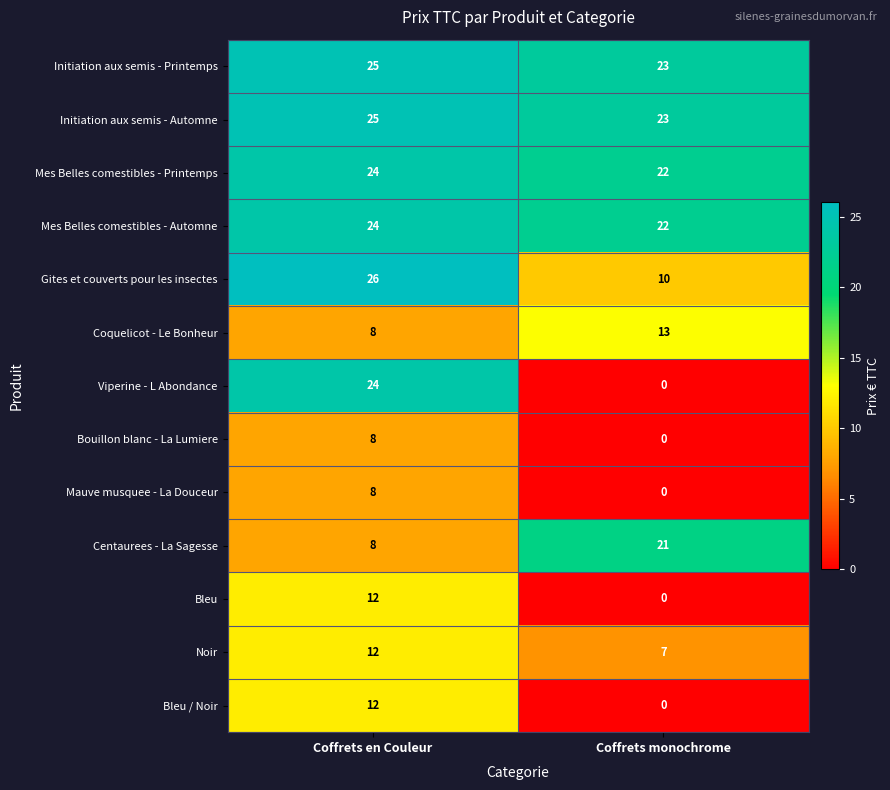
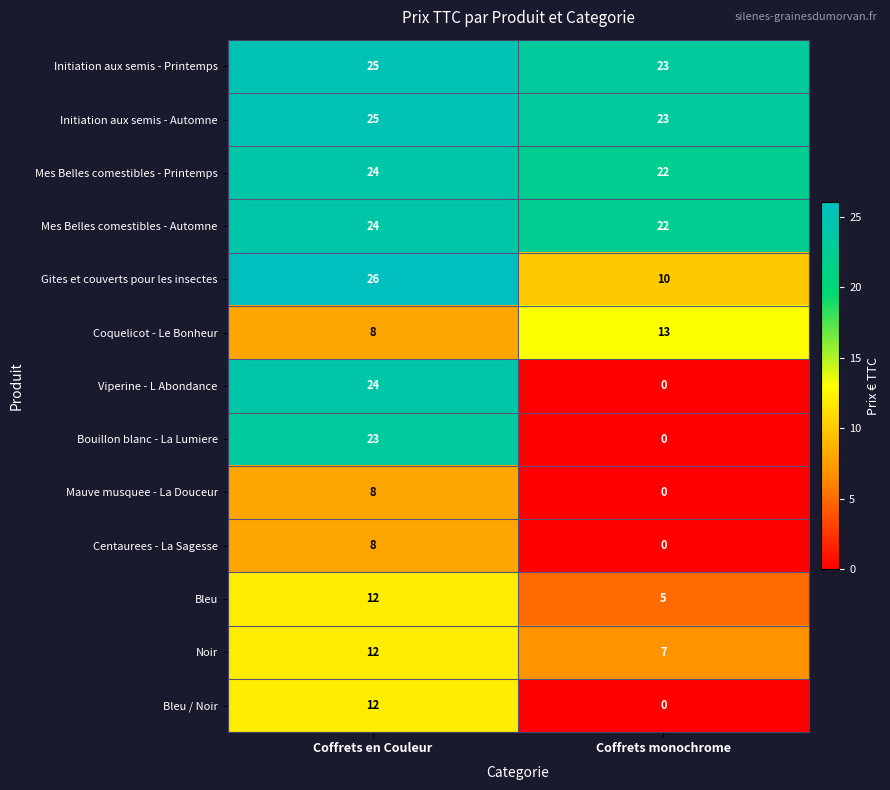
  {
    "Initiation aux semis - Printemps": {
      "Coffrets en Couleur": 25,
      "Coffrets monochrome": 23
    },
    "Initiation aux semis - Automne": {
      "Coffrets en Couleur": 25,
      "Coffrets monochrome": 23
    },
    "Mes Belles comestibles - Printemps": {
      "Coffrets en Couleur": 24,
      "Coffrets monochrome": 22
    },
    "Mes Belles comestibles - Automne": {
      "Coffrets en Couleur": 24,
      "Coffrets monochrome": 22
    },
    "Gites et couverts pour les insectes": {
      "Coffrets en Couleur": 26,
      "Coffrets monochrome": 10
    },
    "Coquelicot - Le Bonheur": {
      "Coffrets en Couleur": 8,
      "Coffrets monochrome": 13
    },
    "Viperine - L Abondance": {
      "Coffrets en Couleur": 24,
      "Coffrets monochrome": 0
    },
    "Bouillon blanc - La Lumiere": {
-     "Coffrets en Couleur": 8,
+     "Coffrets en Couleur": 23,
      "Coffrets monochrome": 0
    },
    "Mauve musquee - La Douceur": {
      "Coffrets en Couleur": 8,
      "Coffrets monochrome": 0
    },
    "Centaurees - La Sagesse": {
      "Coffrets en Couleur": 8,
-     "Coffrets monochrome": 21
+     "Coffrets monochrome": 0
    },
    "Bleu": {
      "Coffrets en Couleur": 12,
-     "Coffrets monochrome": 0
+     "Coffrets monochrome": 5
    },
    "Noir": {
      "Coffrets en Couleur": 12,
      "Coffrets monochrome": 7
    },
    "Bleu / Noir": {
      "Coffrets en Couleur": 12,
      "Coffrets monochrome": 0
    }
  }
